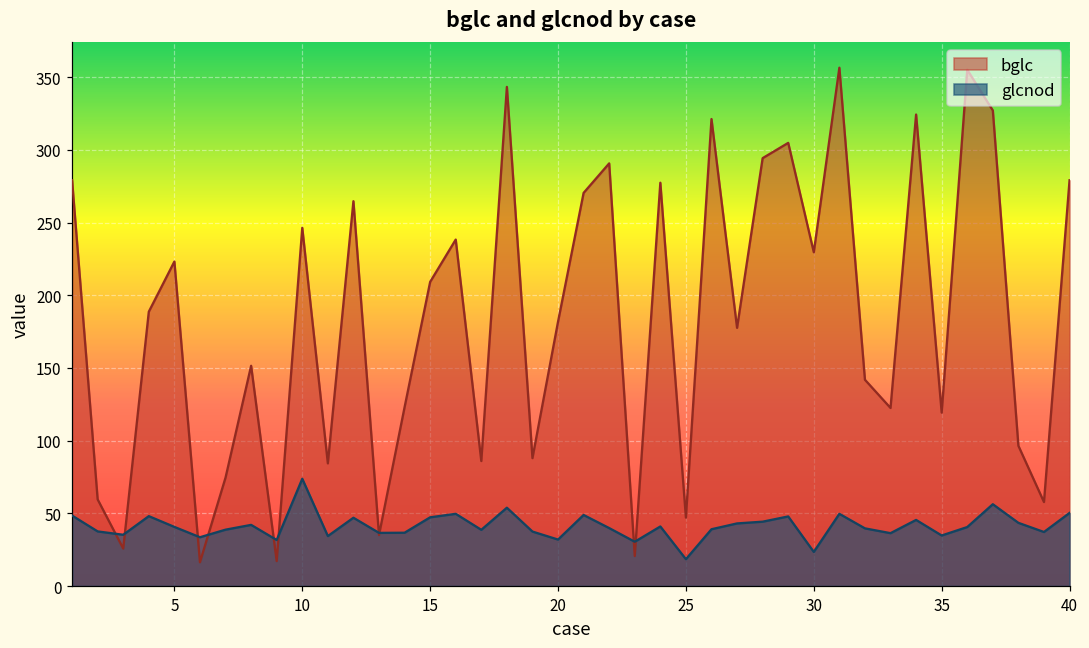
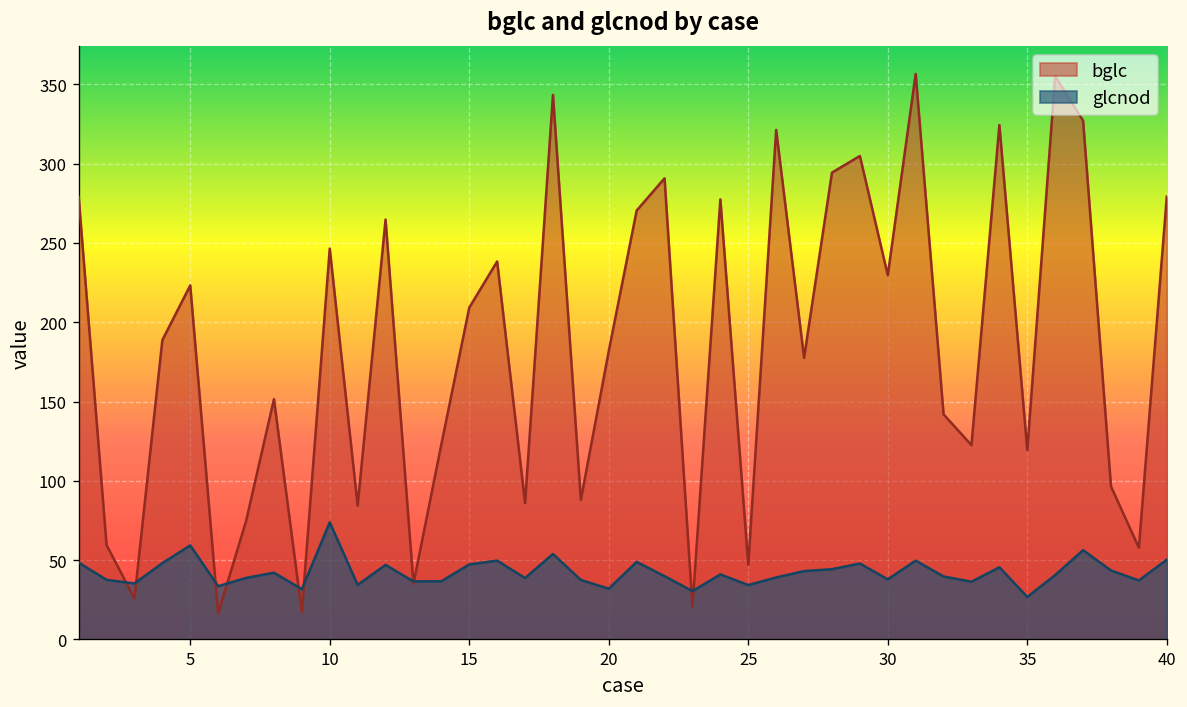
  {
    "bglc": {
      "5": 223,
      "10": 246,
      "15": 209,
      "20": 182,
      "25": 47,
      "30": 230,
      "35": 119,
      "40": 279
    },
    "glcnod": {
-     "5": 41,
+     "5": 59,
      "10": 74,
      "15": 47,
      "20": 32,
-     "25": 19,
-     "30": 24,
-     "35": 35,
+     "25": 34,
+     "30": 38,
+     "35": 27,
      "40": 50
    }
  }
